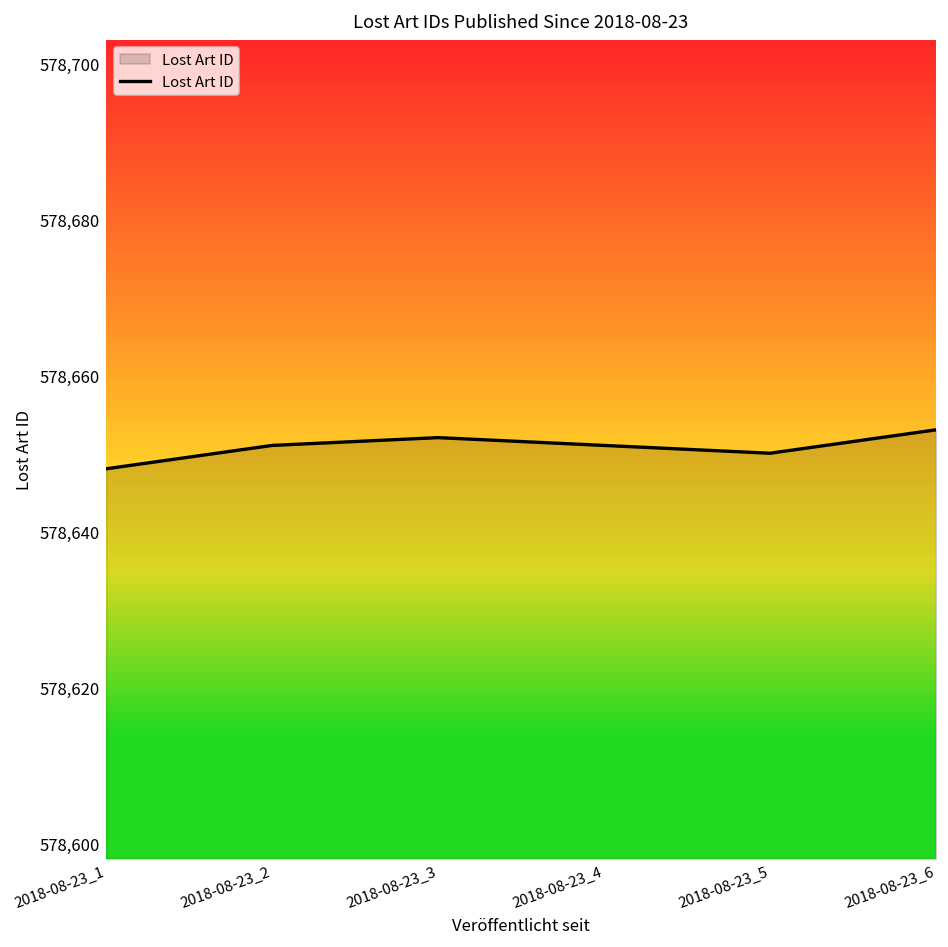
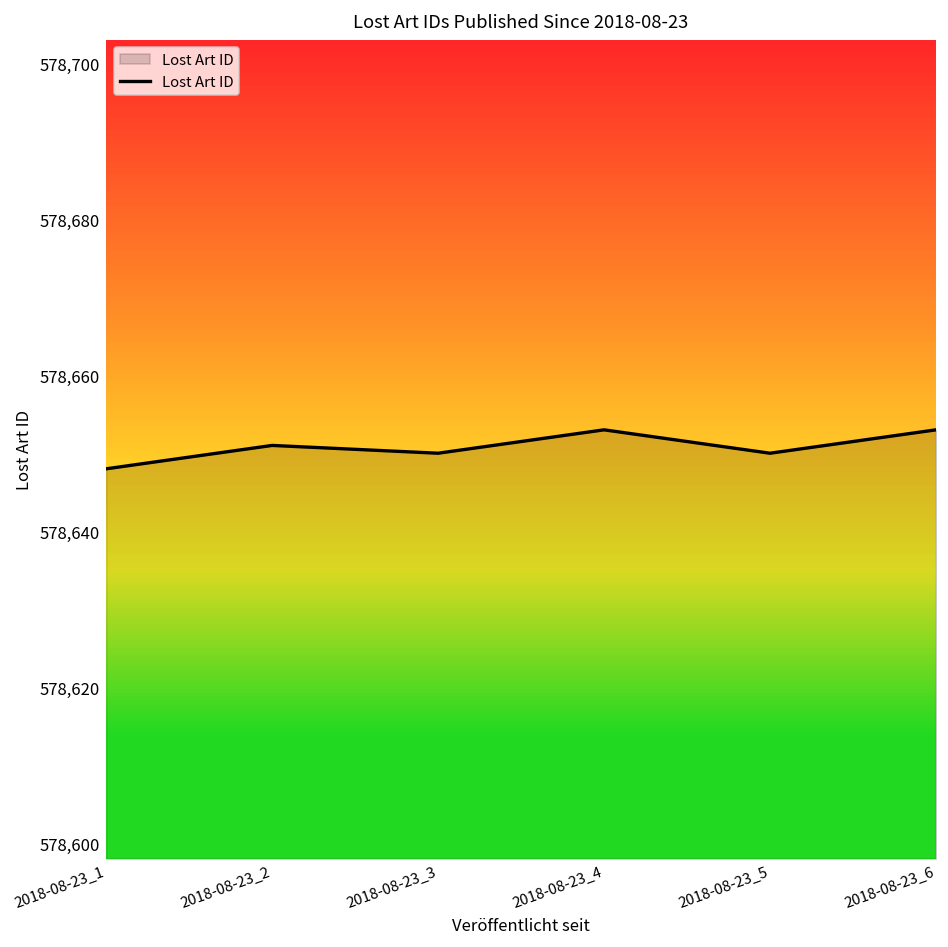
  {
    "2018-08-23_1": "578,648",
    "2018-08-23_2": "578,651",
-   "2018-08-23_3": "578,652",
-   "2018-08-23_4": "578,651",
+   "2018-08-23_3": "578,650",
+   "2018-08-23_4": "578,653",
    "2018-08-23_5": "578,650",
    "2018-08-23_6": "578,653"
  }
